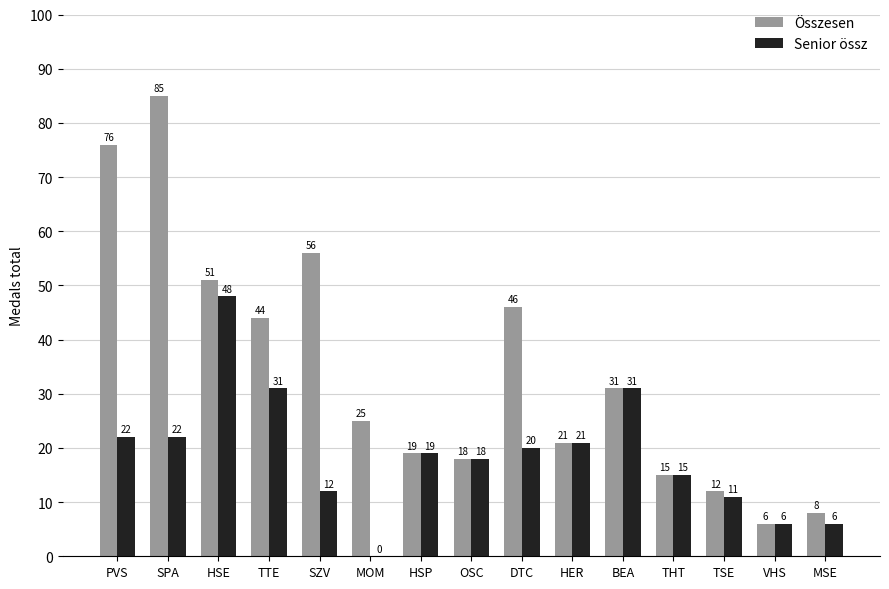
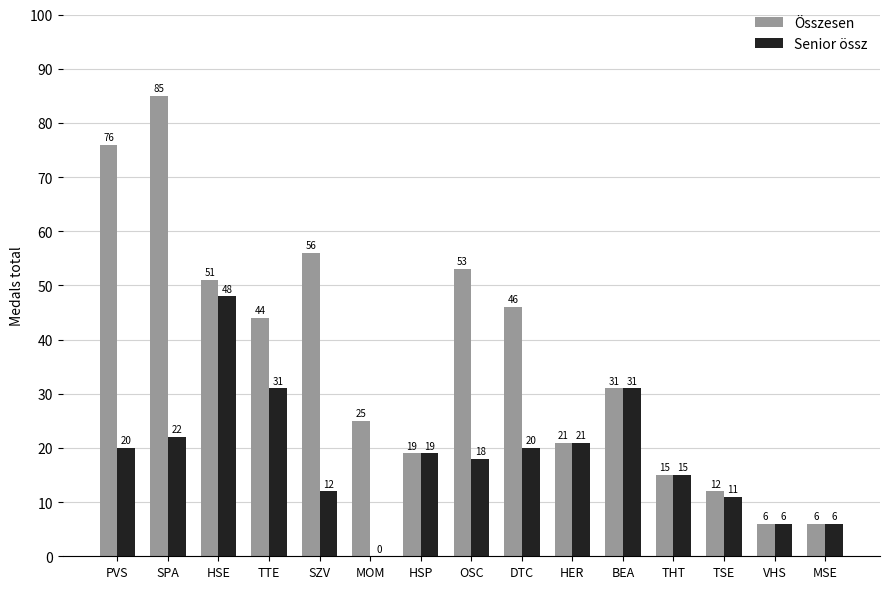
  {
    "Összesen": {
      "PVS": 76,
      "SPA": 85,
      "HSE": 51,
      "TTE": 44,
      "SZV": 56,
      "MOM": 25,
      "HSP": 19,
-     "OSC": 18,
+     "OSC": 53,
      "DTC": 46,
      "HER": 21,
      "BEA": 31,
      "THT": 15,
      "TSE": 12,
      "VHS": 6,
-     "MSE": 8
+     "MSE": 6
    },
    "Senior össz": {
-     "PVS": 22,
+     "PVS": 20,
      "SPA": 22,
      "HSE": 48,
      "TTE": 31,
      "SZV": 12,
      "MOM": 0,
      "HSP": 19,
      "OSC": 18,
      "DTC": 20,
      "HER": 21,
      "BEA": 31,
      "THT": 15,
      "TSE": 11,
      "VHS": 6,
      "MSE": 6
    }
  }
